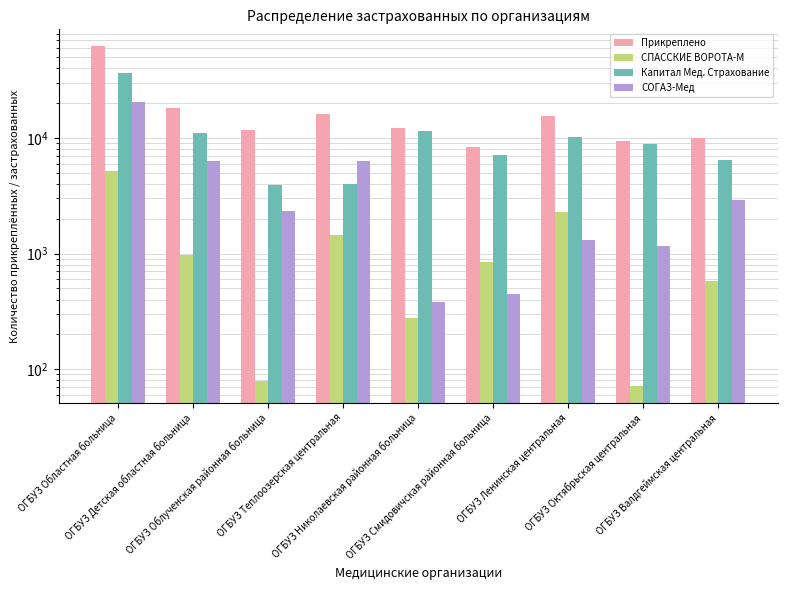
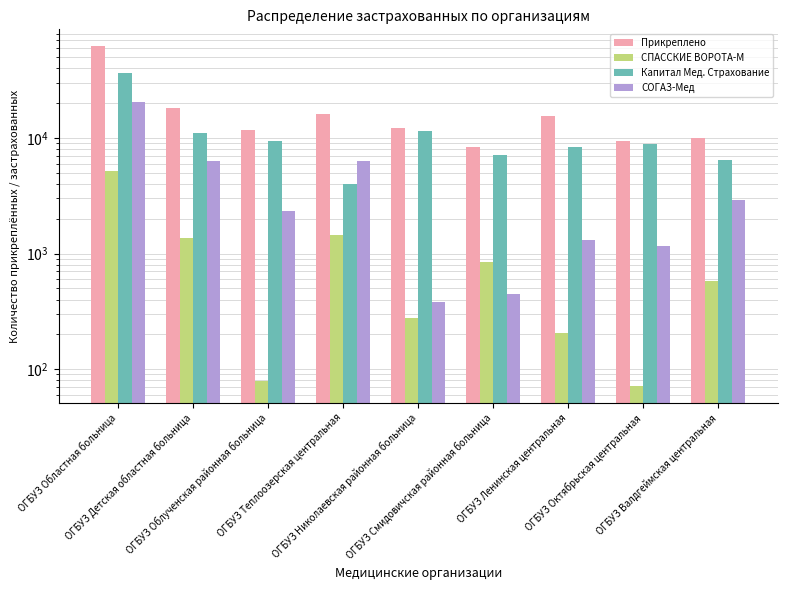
  {
    "Прикреплено": {
      "ОГБУЗ Областная больница": 60000,
      "ОГБУЗ Детская областная больница": 18000,
      "ОГБУЗ Облученская районная больница": 12000,
      "ОГБУЗ Теплоозерская центральная": 16000,
      "ОГБУЗ Николаевская районная больница": 12000,
      "ОГБУЗ Смидовичская районная больница": 8000,
      "ОГБУЗ Ленинская центральная": 15000,
      "ОГБУЗ Октябрьская центральная": 9000,
      "ОГБУЗ Валдгеймская центральная": 10000
    },
    "СПАССКИЕ ВОРОТА-М": {
      "ОГБУЗ Областная больница": 5000,
-     "ОГБУЗ Детская областная больница": 1000,
+     "ОГБУЗ Детская областная больница": 1400,
      "ОГБУЗ Облученская районная больница": 80,
      "ОГБУЗ Теплоозерская центральная": 1400,
      "ОГБУЗ Николаевская районная больница": 280,
      "ОГБУЗ Смидовичская районная больница": 800,
-     "ОГБУЗ Ленинская центральная": 2300,
+     "ОГБУЗ Ленинская центральная": 200,
      "ОГБУЗ Октябрьская центральная": 70,
      "ОГБУЗ Валдгеймская центральная": 600
    },
    "Капитал Мед. Страхование": {
      "ОГБУЗ Областная больница": 36000,
      "ОГБУЗ Детская областная больница": 11000,
-     "ОГБУЗ Облученская районная больница": 3900,
+     "ОГБУЗ Облученская районная больница": 9000,
      "ОГБУЗ Теплоозерская центральная": 4000,
      "ОГБУЗ Николаевская районная больница": 11000,
      "ОГБУЗ Смидовичская районная больница": 7000,
-     "ОГБУЗ Ленинская центральная": 10000,
+     "ОГБУЗ Ленинская центральная": 8000,
      "ОГБУЗ Октябрьская центральная": 9000,
      "ОГБУЗ Валдгеймская центральная": 6000
    },
    "СОГАЗ-Мед": {
      "ОГБУЗ Областная больница": 21000,
      "ОГБУЗ Детская областная больница": 6000,
      "ОГБУЗ Облученская районная больница": 2300,
      "ОГБУЗ Теплоозерская центральная": 6000,
      "ОГБУЗ Николаевская районная больница": 380,
      "ОГБУЗ Смидовичская районная больница": 450,
      "ОГБУЗ Ленинская центральная": 1300,
      "ОГБУЗ Октябрьская центральная": 1200,
      "ОГБУЗ Валдгеймская центральная": 2900
    }
  }
